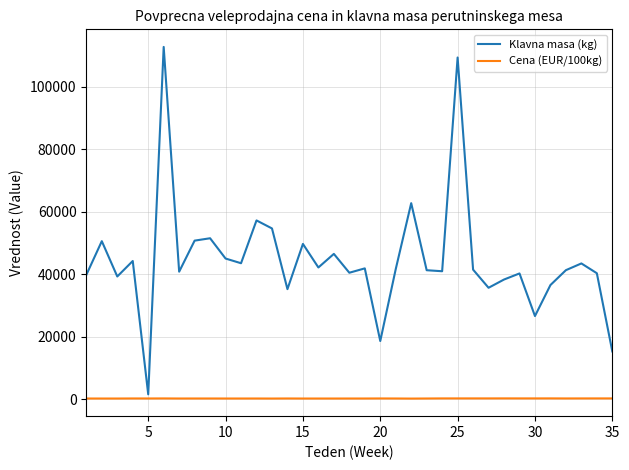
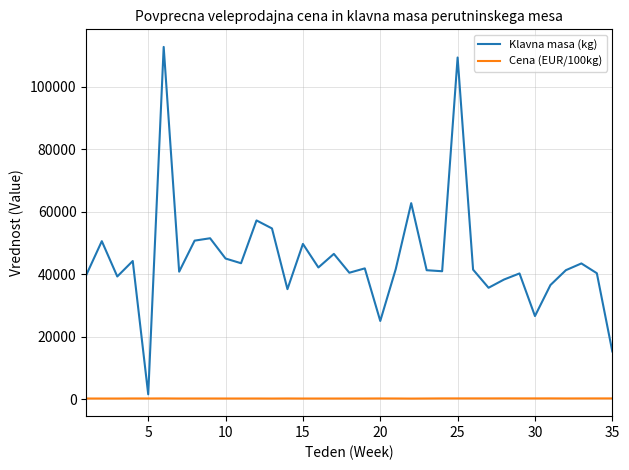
  {
    "Klavna masa (kg)": {
      "5": 2000,
      "10": 45000,
      "15": 50000,
-     "20": 19000,
+     "20": 25000,
      "25": 109000,
      "30": 27000,
      "35": 15000
    },
    "Cena (EUR/100kg)": {
      "5": 0,
      "10": 0,
      "15": 0,
      "20": 0,
      "25": 0,
      "30": 0,
      "35": 0
    }
  }
